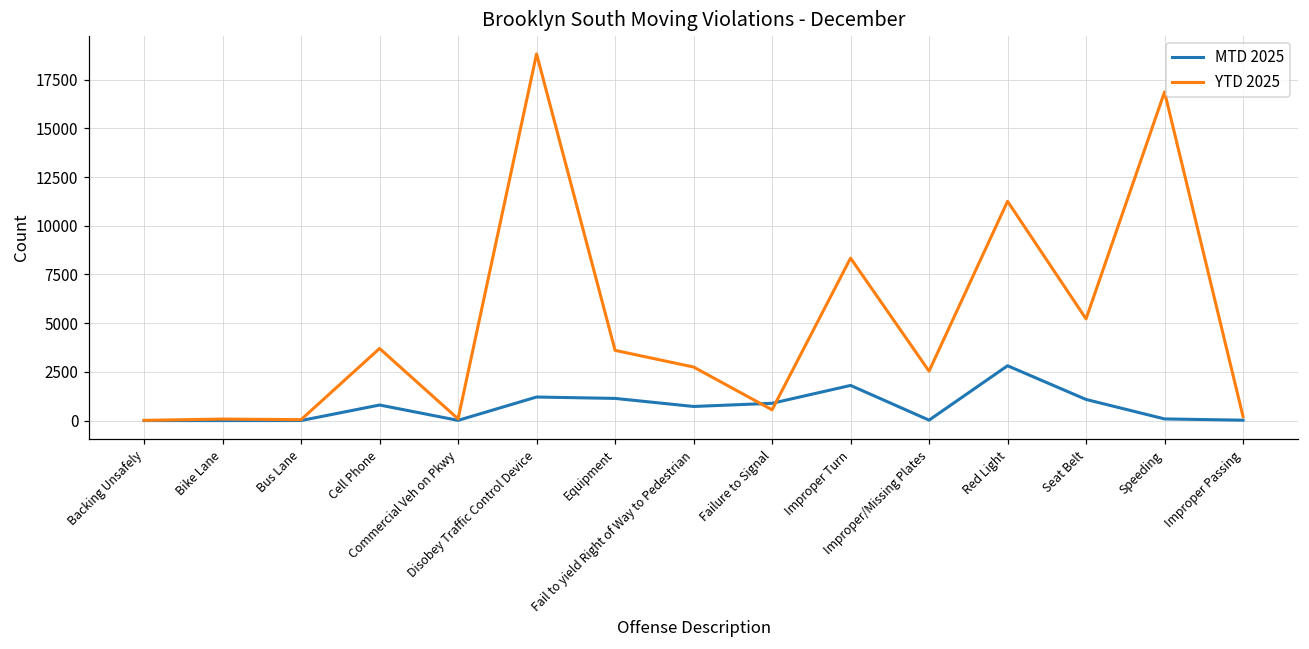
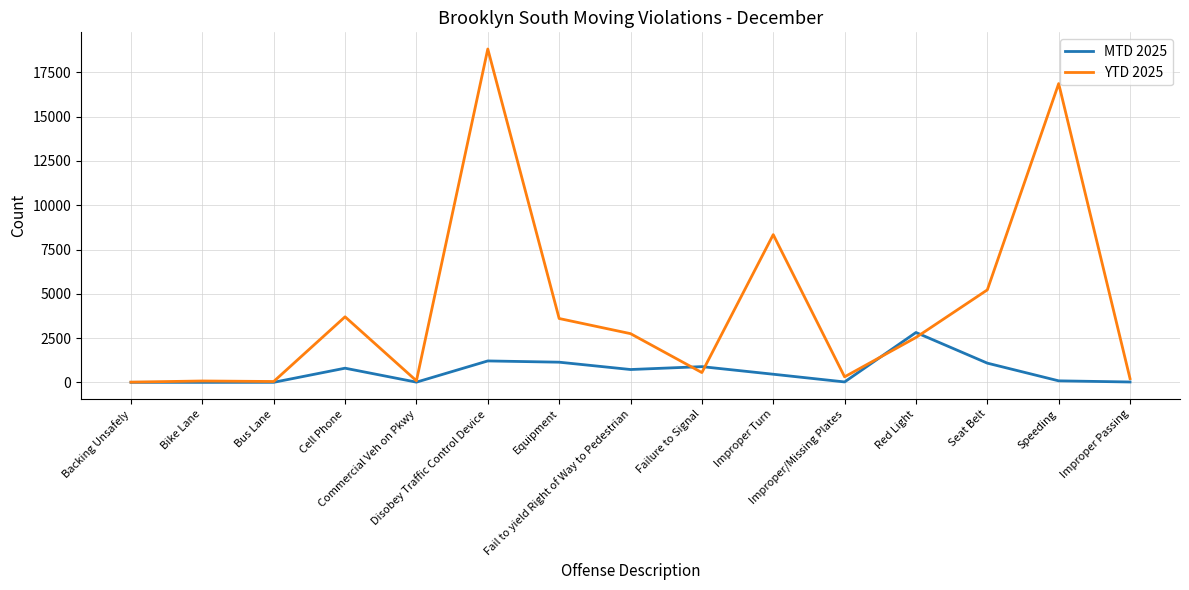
  {
    "MTD 2025": {
      "Cell Phone": 800,
      "Disobey Traffic Control Device": 1200,
      "Equipment": 1100,
      "Fail to yield Right of Way to Pedestrian": 700,
      "Failure to Signal": 900,
-     "Improper Turn": 1800,
+     "Improper Turn": 500,
      "Improper/Missing Plates": 0,
      "Red Light": 2800,
      "Seat Belt": 1100,
      "Speeding": 100,
      "Improper Passing": 0
    },
    "YTD 2025": {
      "Cell Phone": 3700,
      "Disobey Traffic Control Device": 18800,
      "Equipment": 3600,
      "Fail to yield Right of Way to Pedestrian": 2800,
      "Failure to Signal": 600,
      "Improper Turn": 8300,
-     "Improper/Missing Plates": 2500,
-     "Red Light": 11300,
+     "Improper/Missing Plates": 300,
+     "Red Light": 2500,
      "Seat Belt": 5200,
      "Speeding": 16900,
      "Improper Passing": 200
    }
  }
